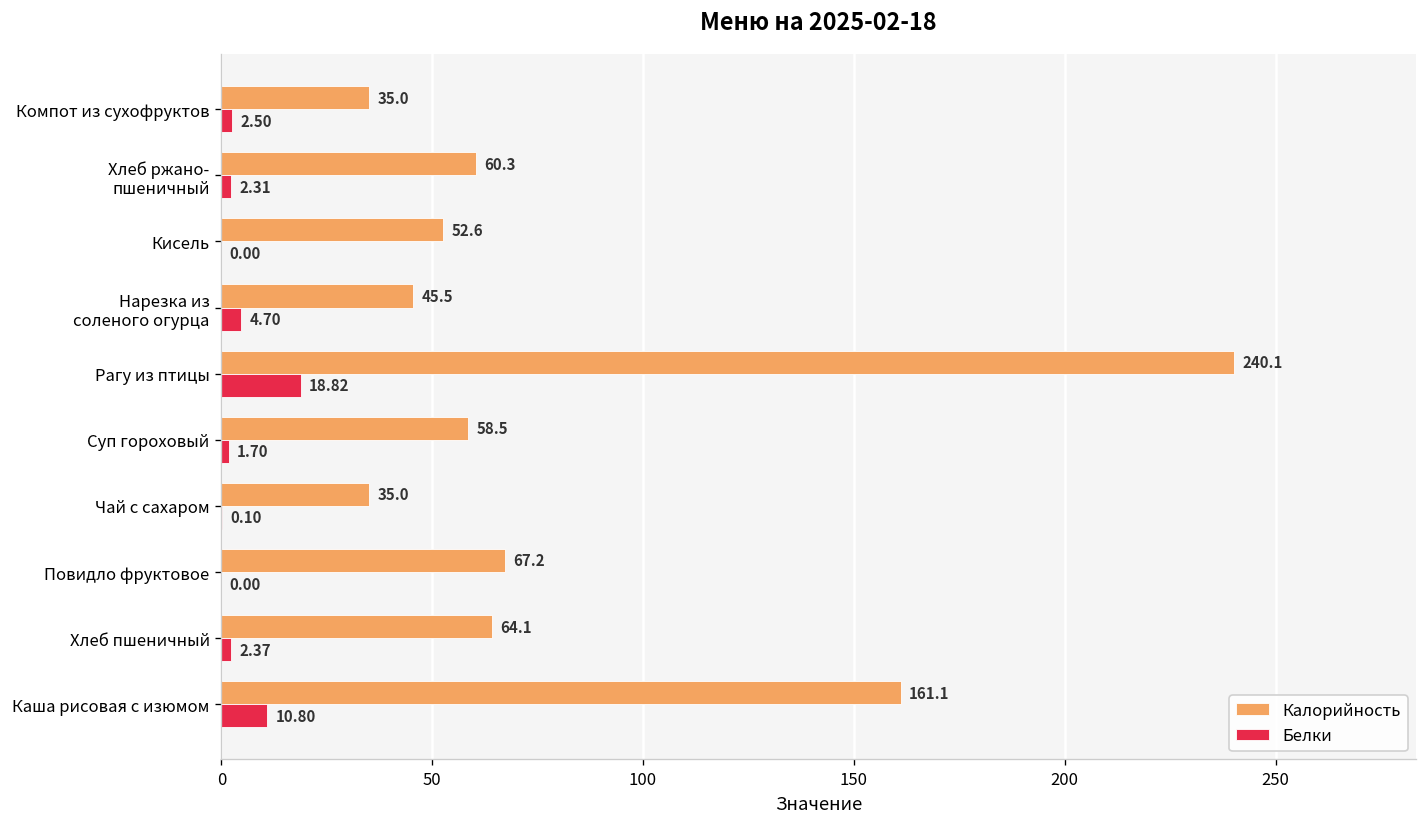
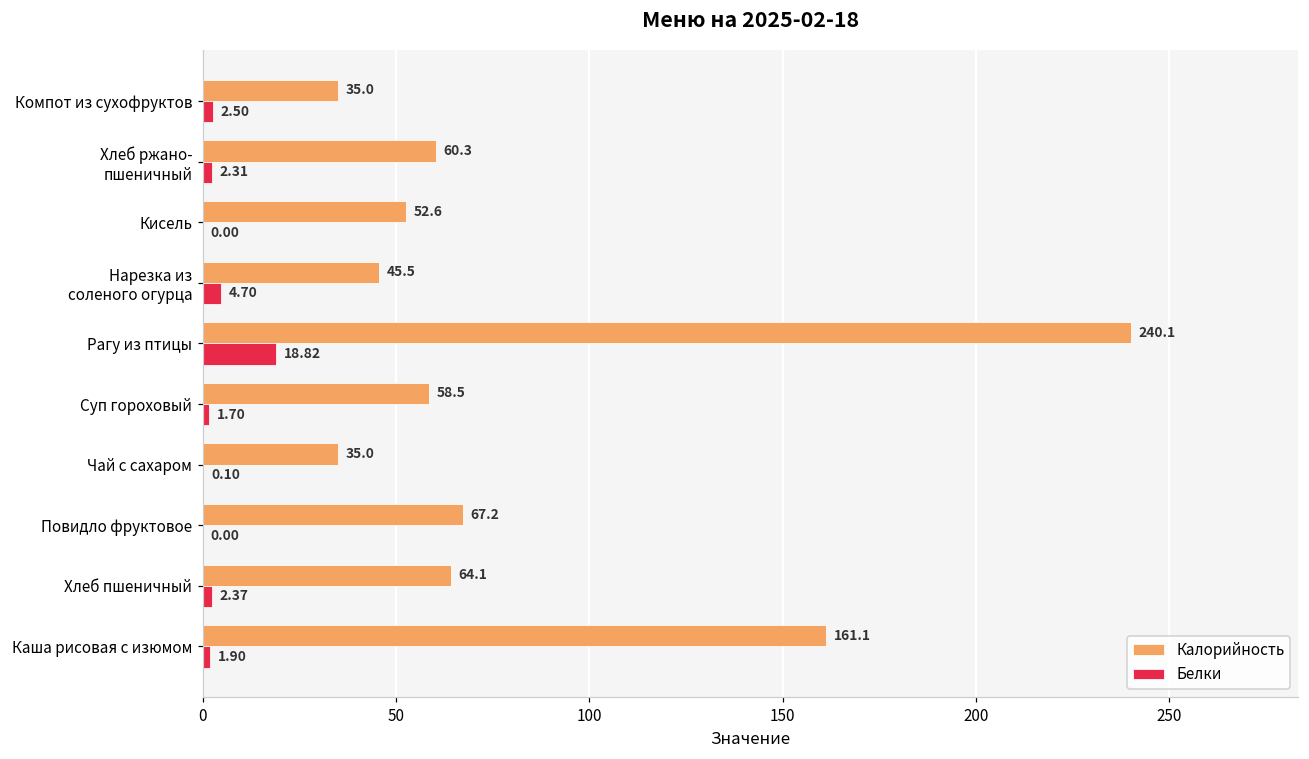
  {
    "Калорийность": {
      "Компот из сухофруктов": 35.0,
      "Хлеб ржано- пшеничный": 60.3,
      "Кисель": 52.6,
      "Нарезка из соленого огурца": 45.5,
      "Рагу из птицы": 240.1,
      "Суп гороховый": 58.5,
      "Чай с сахаром": 35.0,
      "Повидло фруктовое": 67.2,
      "Хлеб пшеничный": 64.1,
      "Каша рисовая с изюмом": 161.1
    },
    "Белки": {
      "Компот из сухофруктов": 2.50,
      "Хлеб ржано- пшеничный": 2.31,
      "Кисель": 0.00,
      "Нарезка из соленого огурца": 4.70,
      "Рагу из птицы": 18.82,
      "Суп гороховый": 1.70,
      "Чай с сахаром": 0.10,
      "Повидло фруктовое": 0.00,
      "Хлеб пшеничный": 2.37,
-     "Каша рисовая с изюмом": 10.80
+     "Каша рисовая с изюмом": 1.90
    }
  }
